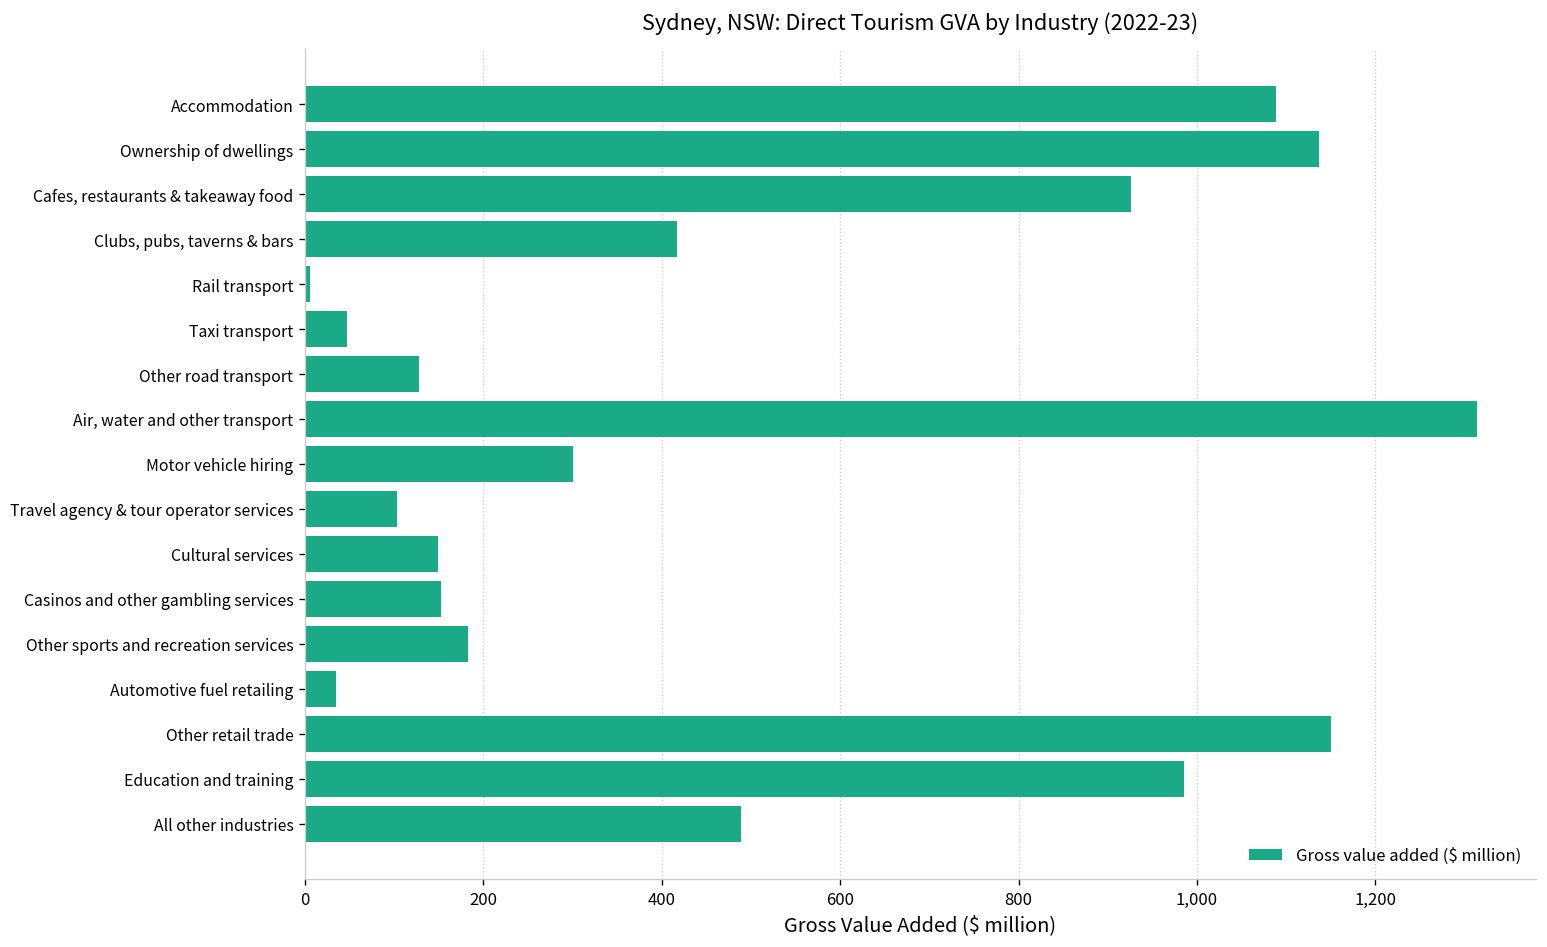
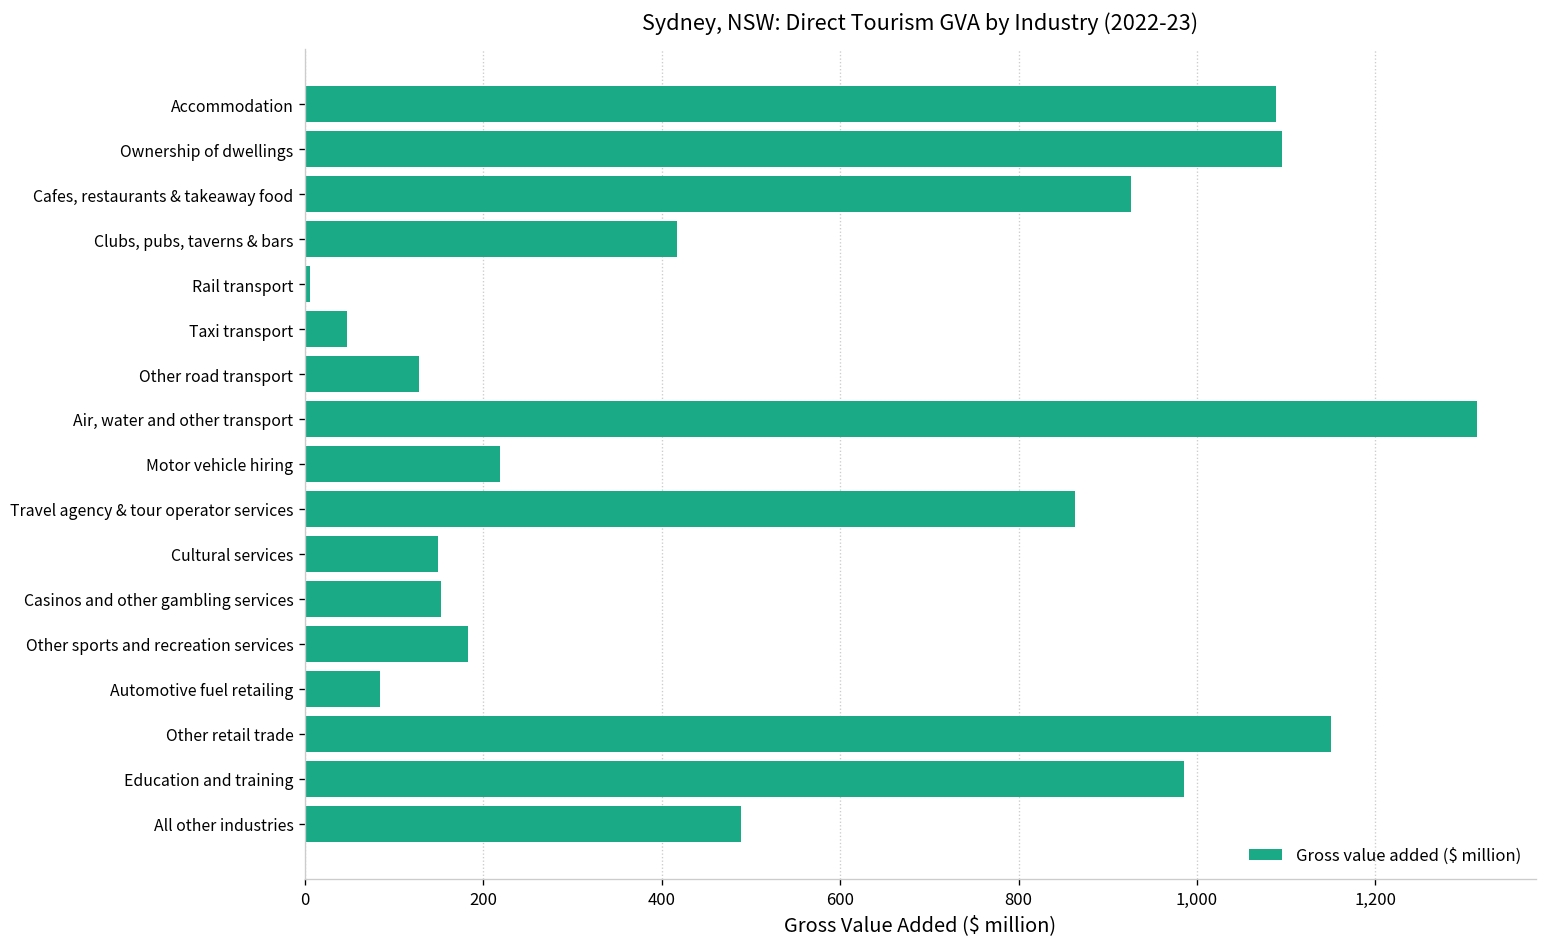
  {
    "Accommodation": "1,090",
-   "Ownership of dwellings": "1,140",
+   "Ownership of dwellings": "1,100",
    "Cafes, restaurants & takeaway food": "930",
    "Clubs, pubs, taverns & bars": "420",
    "Rail transport": "10",
    "Taxi transport": "50",
    "Other road transport": "130",
    "Air, water and other transport": "1,310",
-   "Motor vehicle hiring": "300",
-   "Travel agency & tour operator services": "100",
+   "Motor vehicle hiring": "220",
+   "Travel agency & tour operator services": "860",
    "Cultural services": "150",
    "Casinos and other gambling services": "150",
    "Other sports and recreation services": "180",
-   "Automotive fuel retailing": "40",
+   "Automotive fuel retailing": "80",
    "Other retail trade": "1,150",
    "Education and training": "990",
    "All other industries": "490"
  }
